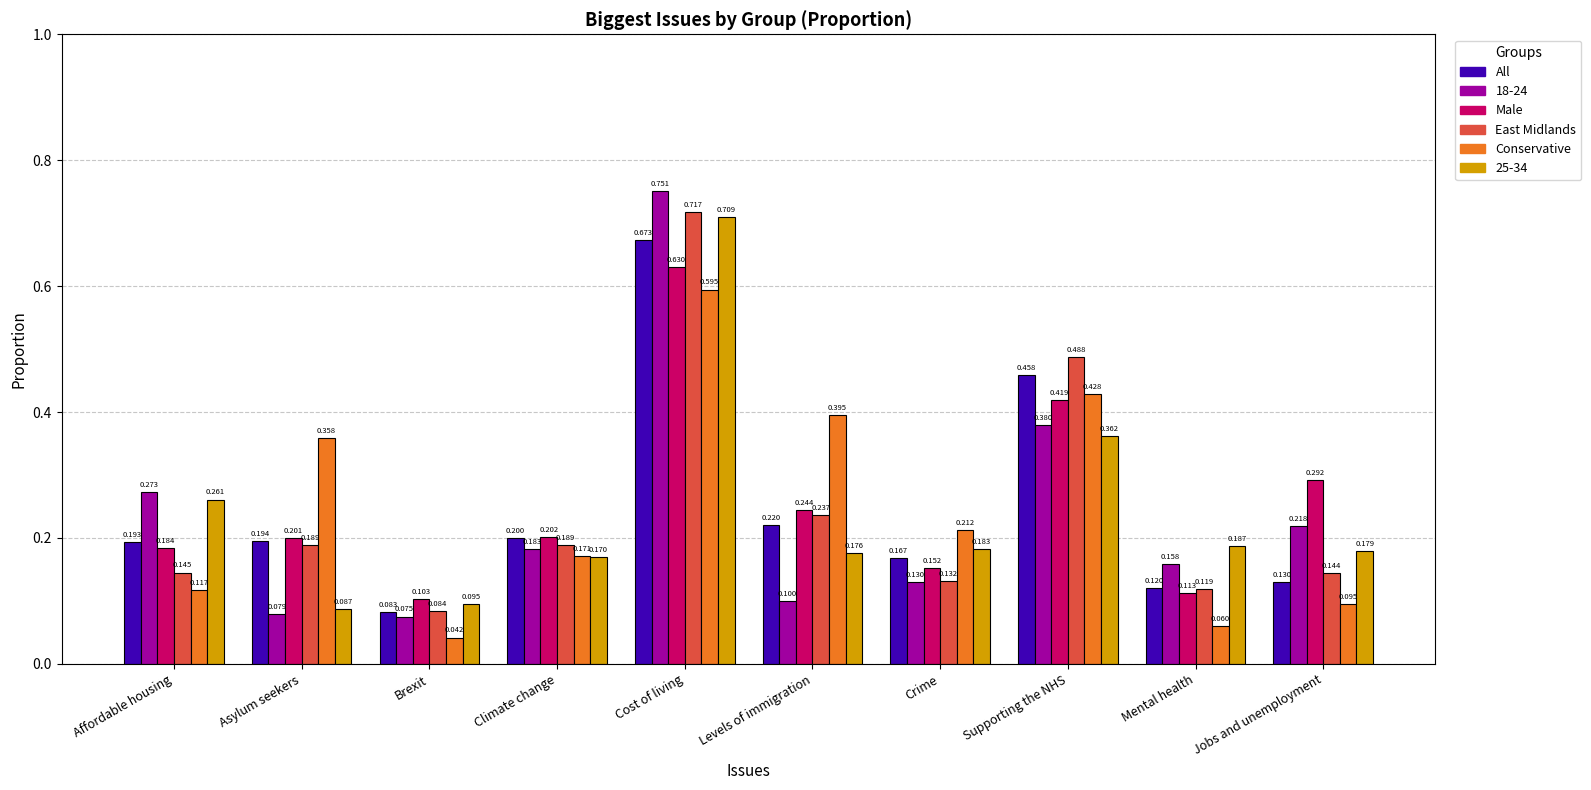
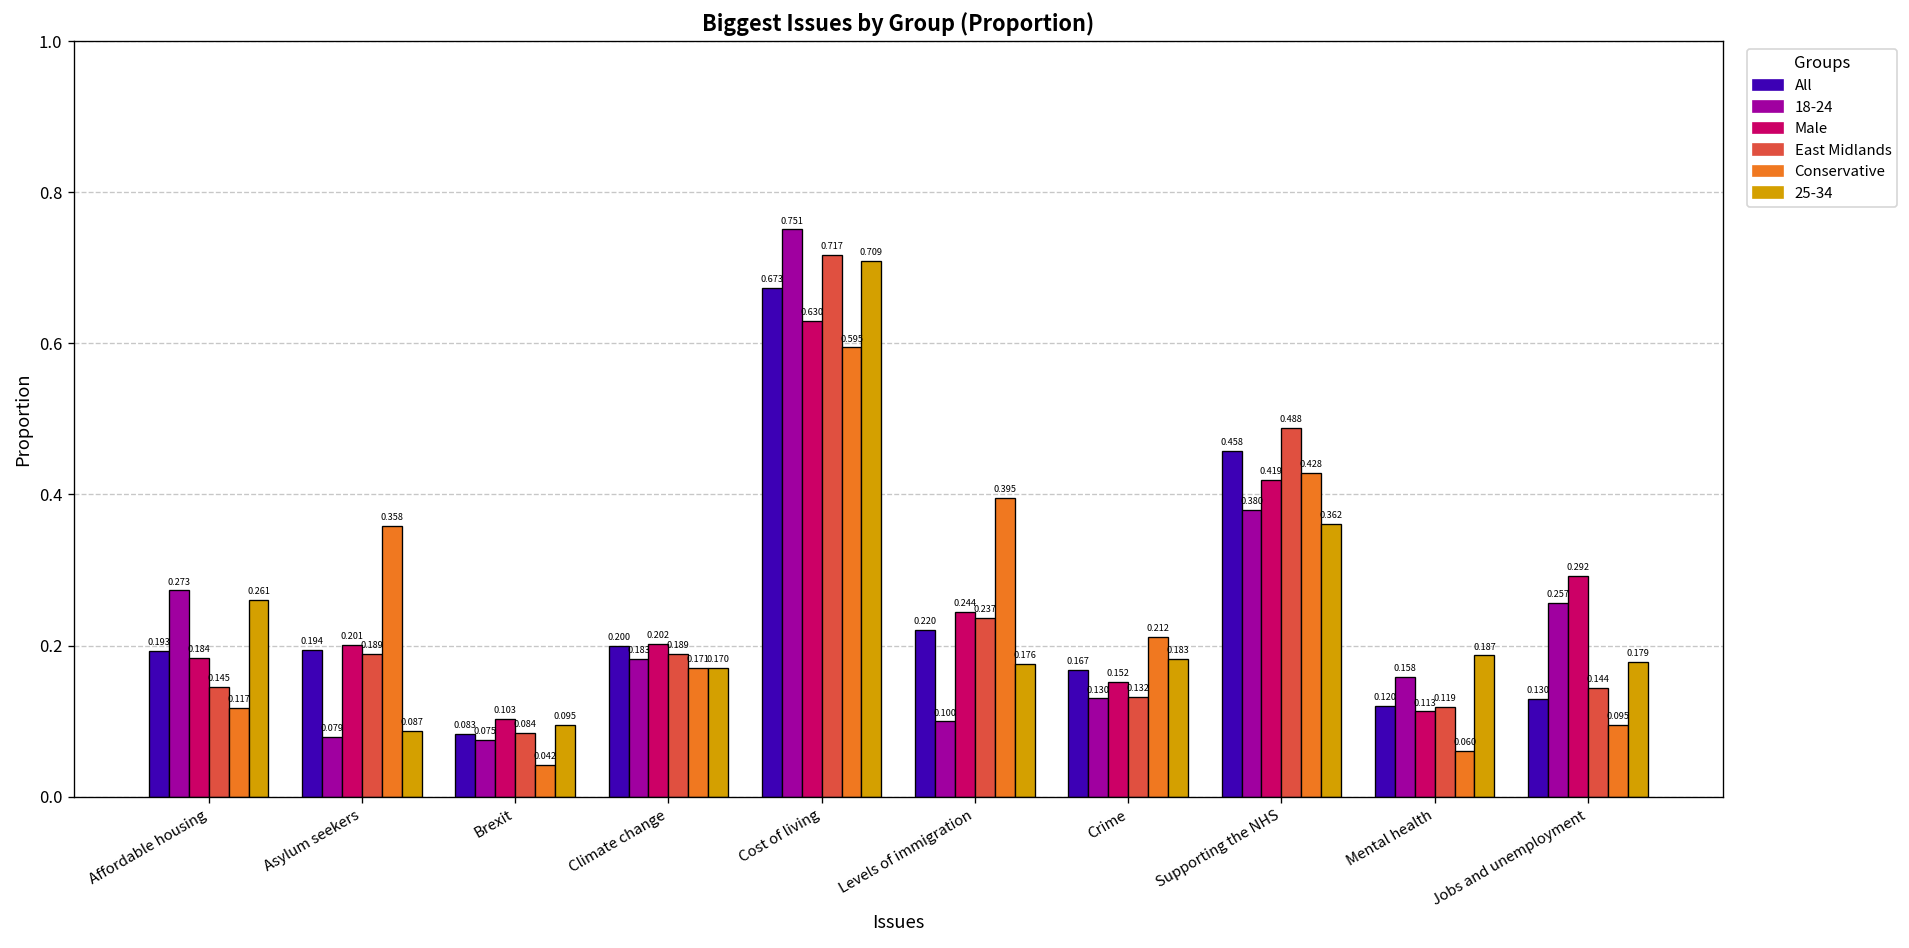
  {
    "All": {
      "Affordable housing": 0.193,
      "Asylum seekers": 0.194,
      "Brexit": 0.083,
      "Climate change": 0.200,
      "Cost of living": 0.673,
      "Levels of immigration": 0.220,
      "Crime": 0.167,
      "Supporting the NHS": 0.458,
      "Mental health": 0.120,
      "Jobs and unemployment": 0.130
    },
    "18-24": {
      "Affordable housing": 0.273,
      "Asylum seekers": 0.079,
      "Brexit": 0.075,
      "Climate change": 0.183,
      "Cost of living": 0.751,
      "Levels of immigration": 0.100,
      "Crime": 0.130,
      "Supporting the NHS": 0.380,
      "Mental health": 0.158,
-     "Jobs and unemployment": 0.218
+     "Jobs and unemployment": 0.257
    },
    "Male": {
      "Affordable housing": 0.184,
      "Asylum seekers": 0.201,
      "Brexit": 0.103,
      "Climate change": 0.202,
      "Cost of living": 0.630,
      "Levels of immigration": 0.244,
      "Crime": 0.152,
      "Supporting the NHS": 0.419,
      "Mental health": 0.113,
      "Jobs and unemployment": 0.292
    }
  }
